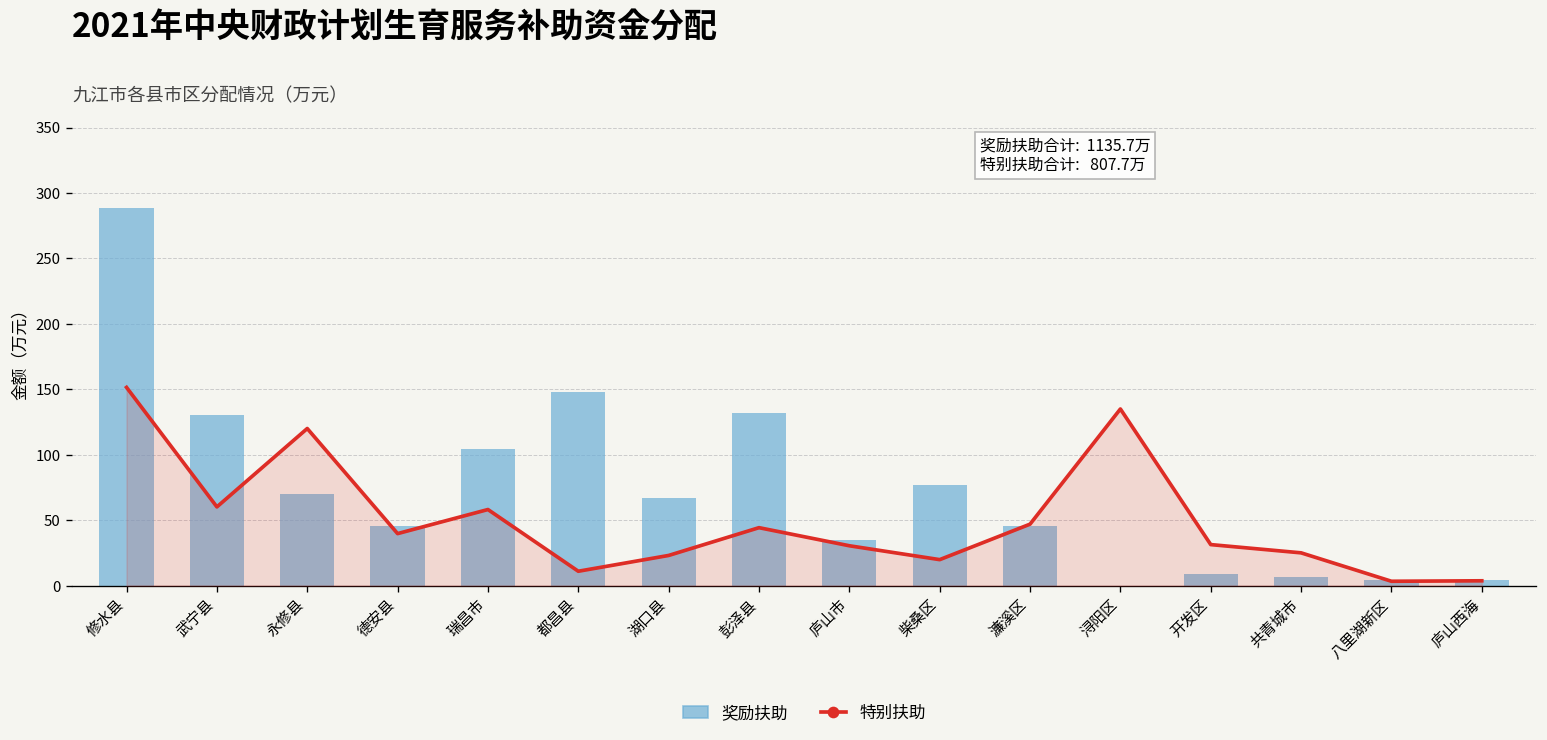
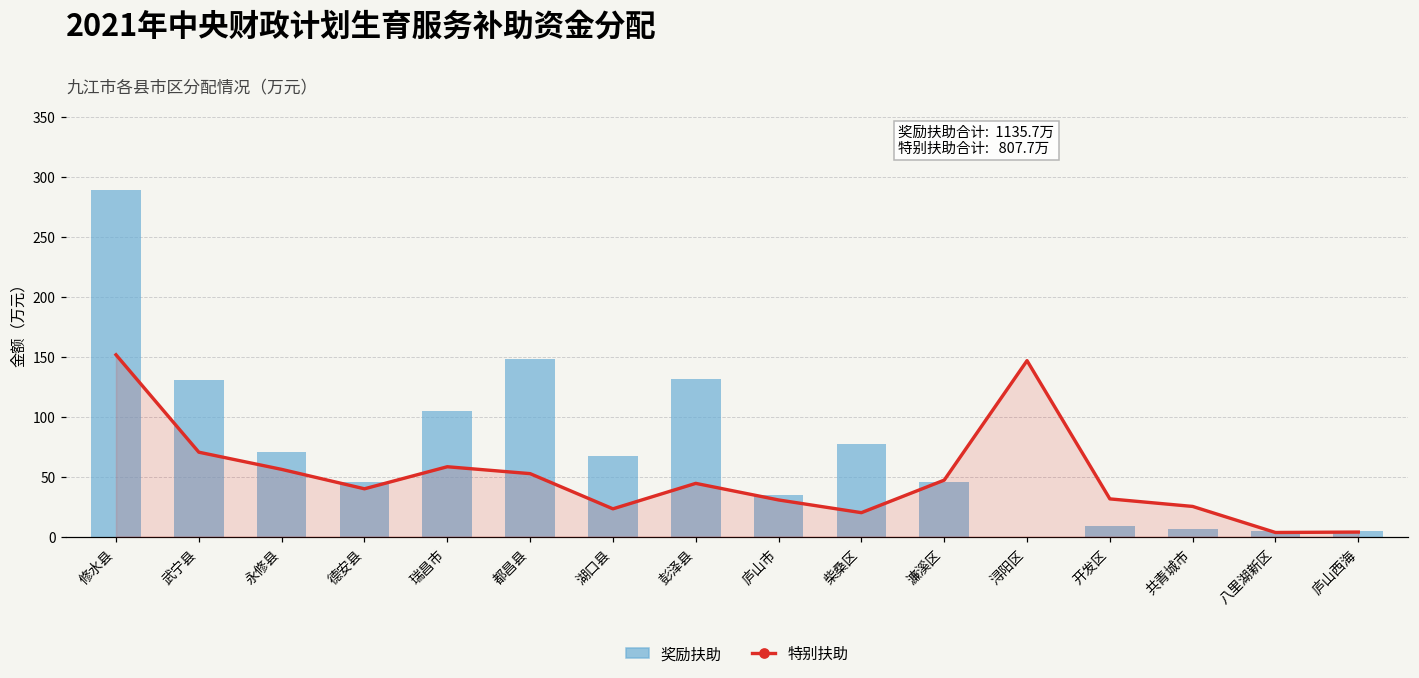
  {
    "特别扶助": {
      "修水县": 151,
-     "武宁县": 60,
-     "永修县": 120,
+     "武宁县": 70,
+     "永修县": 56,
      "德安县": 40,
      "瑞昌市": 58,
-     "都昌县": 11,
+     "都昌县": 52,
      "湖口县": 23,
      "彭泽县": 44,
      "庐山市": 31,
      "柴桑区": 20,
      "濂溪区": 47,
-     "浔阳区": 135,
+     "浔阳区": 147,
      "开发区": 31,
      "共青城市": 25,
      "八里湖新区": 3,
      "庐山西海": 4
    },
    "奖励扶助": {
      "修水县": 289,
      "武宁县": 131,
      "永修县": 70,
      "德安县": 46,
      "瑞昌市": 105,
      "都昌县": 148,
      "湖口县": 67,
      "彭泽县": 132,
      "庐山市": 35,
      "柴桑区": 77,
      "濂溪区": 45,
      "浔阳区": 0,
      "开发区": 9,
      "共青城市": 6,
      "八里湖新区": 5,
      "庐山西海": 5
    }
  }
